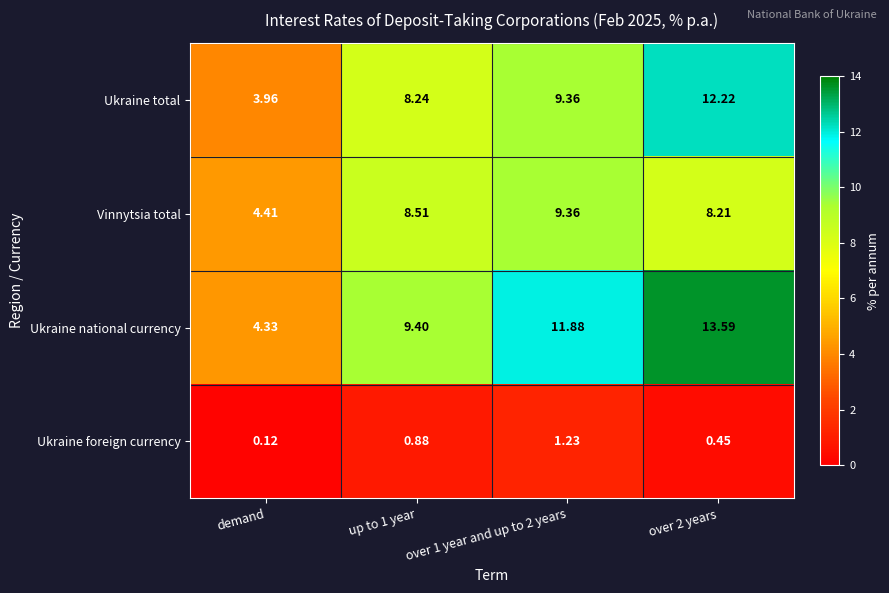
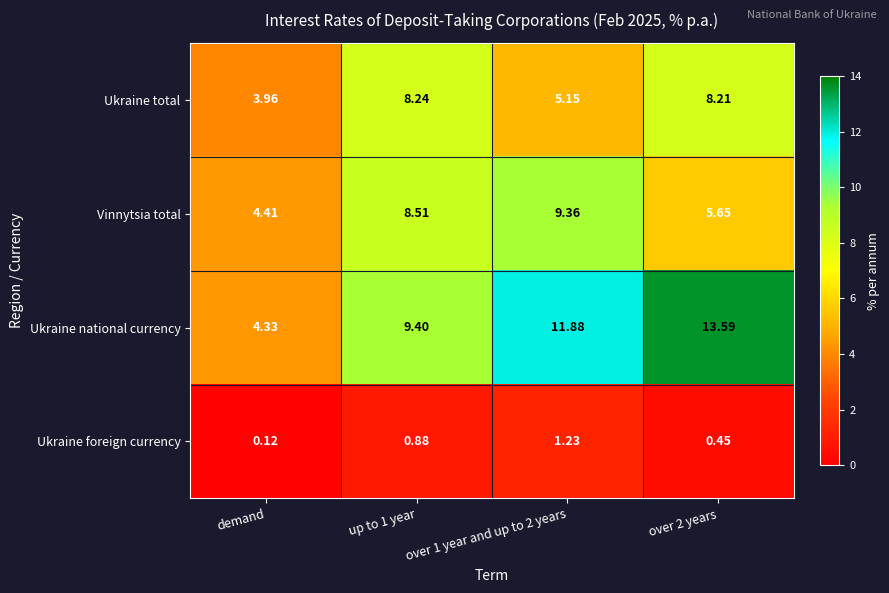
  {
    "Ukraine total": {
      "demand": 3.96,
      "up to 1 year": 8.24,
-     "over 1 year and up to 2 years": 9.36,
-     "over 2 years": 12.22
+     "over 1 year and up to 2 years": 5.15,
+     "over 2 years": 8.21
    },
    "Vinnytsia total": {
      "demand": 4.41,
      "up to 1 year": 8.51,
      "over 1 year and up to 2 years": 9.36,
-     "over 2 years": 8.21
+     "over 2 years": 5.65
    },
    "Ukraine national currency": {
      "demand": 4.33,
      "up to 1 year": 9.40,
      "over 1 year and up to 2 years": 11.88,
      "over 2 years": 13.59
    },
    "Ukraine foreign currency": {
      "demand": 0.12,
      "up to 1 year": 0.88,
      "over 1 year and up to 2 years": 1.23,
      "over 2 years": 0.45
    }
  }
